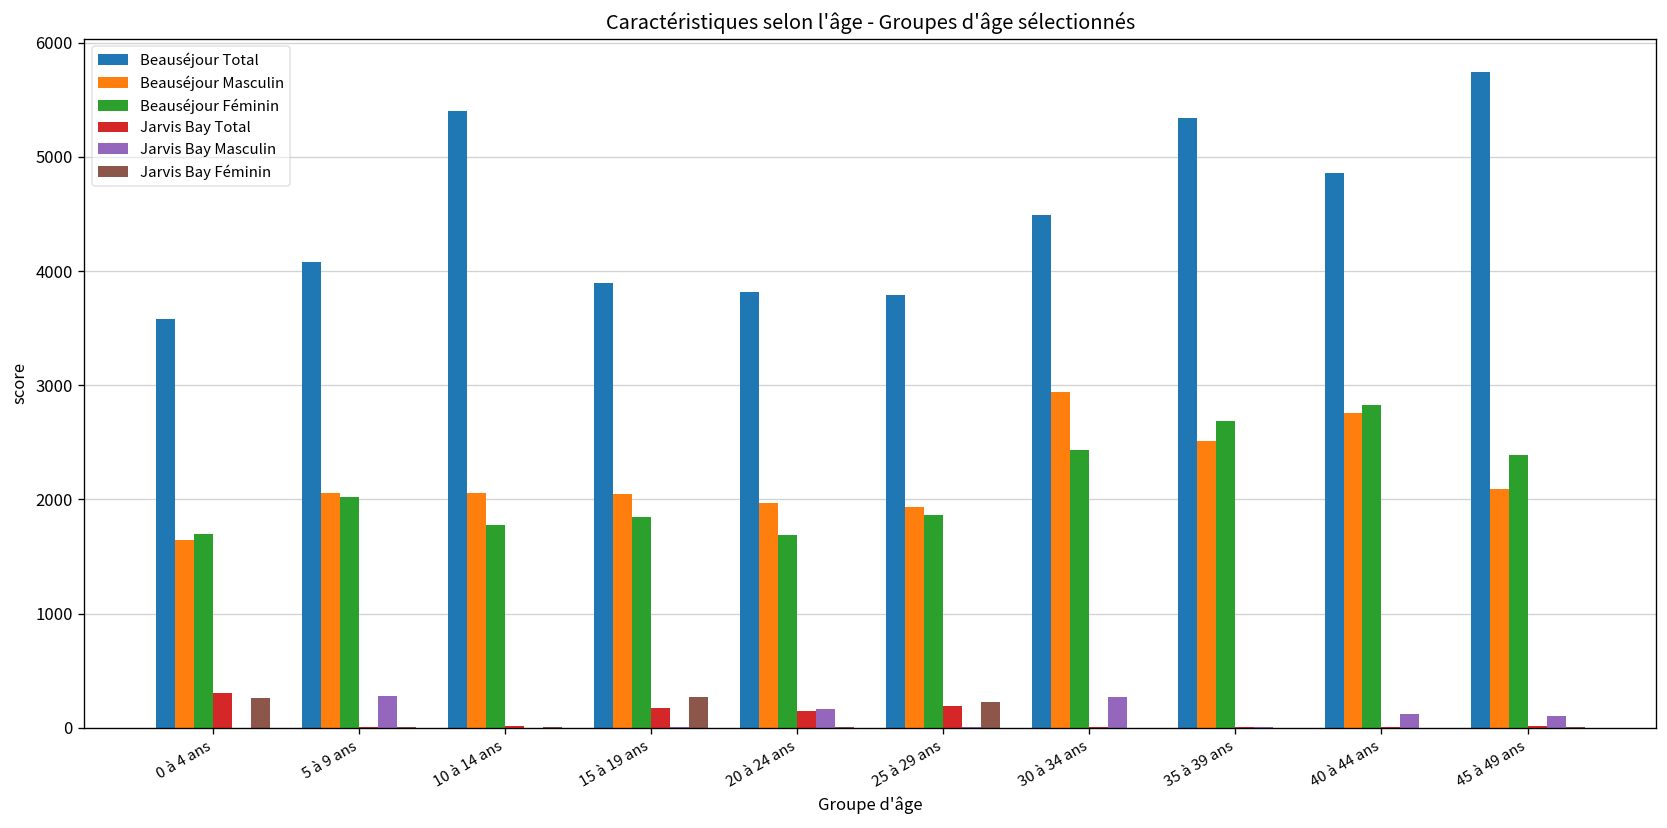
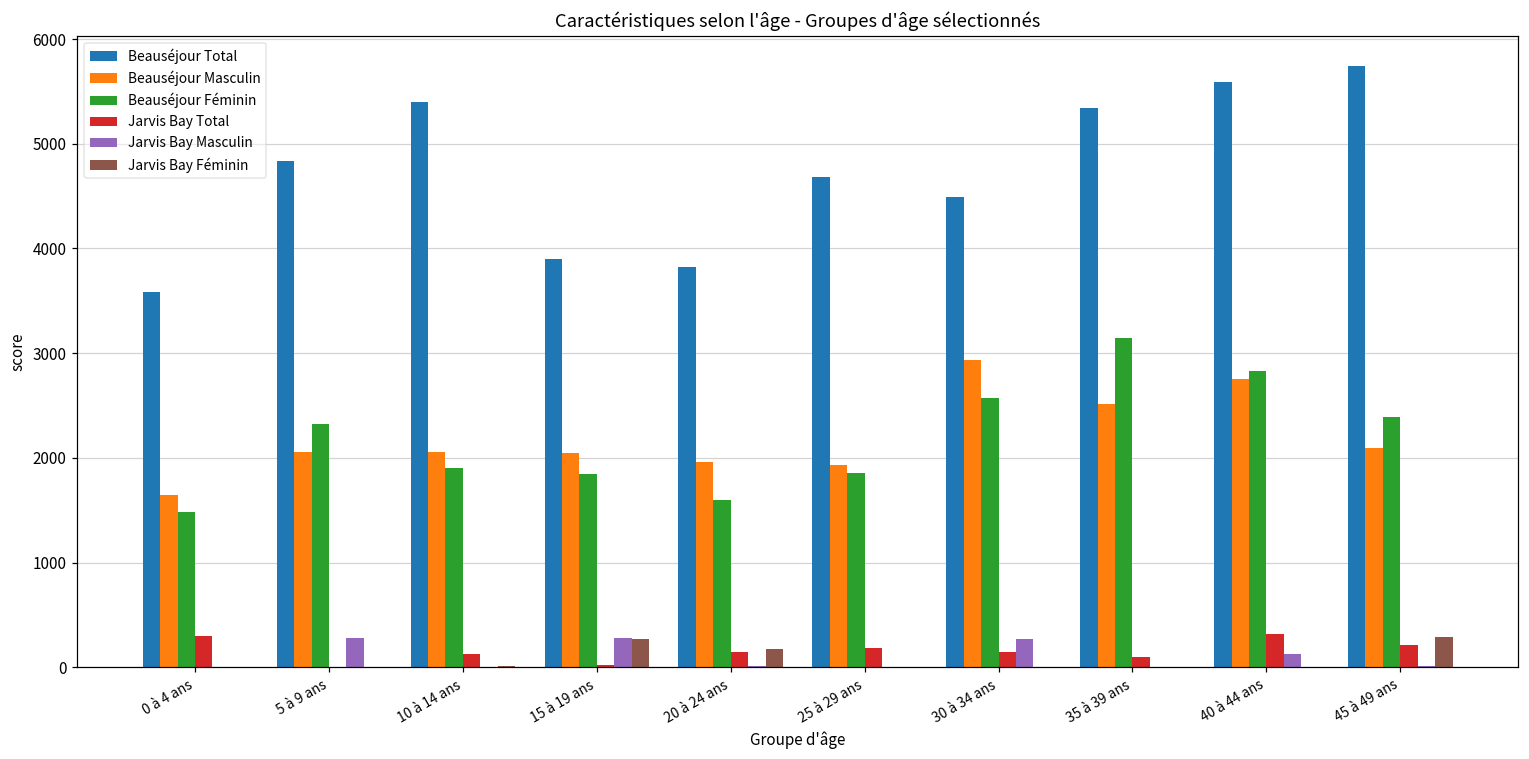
  {
    "Beauséjour Total": {
      "0 à 4 ans": 3600,
-     "5 à 9 ans": 4100,
+     "5 à 9 ans": 4800,
      "10 à 14 ans": 5400,
      "15 à 19 ans": 3900,
      "20 à 24 ans": 3800,
-     "25 à 29 ans": 3800,
+     "25 à 29 ans": 4700,
      "30 à 34 ans": 4500,
      "35 à 39 ans": 5300,
-     "40 à 44 ans": 4900,
+     "40 à 44 ans": 5600,
      "45 à 49 ans": 5700
    },
    "Beauséjour Masculin": {
      "0 à 4 ans": 1600,
      "5 à 9 ans": 2100,
      "10 à 14 ans": 2100,
      "15 à 19 ans": 2000,
      "20 à 24 ans": 2000,
      "25 à 29 ans": 1900,
      "30 à 34 ans": 2900,
      "35 à 39 ans": 2500,
      "40 à 44 ans": 2800,
      "45 à 49 ans": 2100
    },
    "Beauséjour Féminin": {
-     "0 à 4 ans": 1700,
-     "5 à 9 ans": 2000,
-     "10 à 14 ans": 1800,
+     "0 à 4 ans": 1500,
+     "5 à 9 ans": 2300,
+     "10 à 14 ans": 1900,
      "15 à 19 ans": 1900,
-     "20 à 24 ans": 1700,
+     "20 à 24 ans": 1600,
      "25 à 29 ans": 1900,
-     "30 à 34 ans": 2400,
-     "35 à 39 ans": 2700,
+     "30 à 34 ans": 2600,
+     "35 à 39 ans": 3100,
      "40 à 44 ans": 2800,
      "45 à 49 ans": 2400
    },
    "Jarvis Bay Total": {
      "0 à 4 ans": 300,
-     "10 à 14 ans": 0,
-     "15 à 19 ans": 200,
+     "10 à 14 ans": 100,
+     "15 à 19 ans": 0,
      "20 à 24 ans": 200,
      "25 à 29 ans": 200,
-     "30 à 34 ans": 0,
-     "35 à 39 ans": 0,
-     "40 à 44 ans": 0,
-     "45 à 49 ans": 0
+     "30 à 34 ans": 100,
+     "35 à 39 ans": 100,
+     "40 à 44 ans": 300,
+     "45 à 49 ans": 200
    },
    "Jarvis Bay Masculin": {
      "0 à 4 ans": 0,
      "5 à 9 ans": 300,
      "10 à 14 ans": 0,
-     "15 à 19 ans": 0,
-     "20 à 24 ans": 200,
+     "15 à 19 ans": 300,
+     "20 à 24 ans": 0,
      "30 à 34 ans": 300,
      "40 à 44 ans": 100,
-     "45 à 49 ans": 100
+     "45 à 49 ans": 0
    },
    "Jarvis Bay Féminin": {
-     "0 à 4 ans": 300,
+     "0 à 4 ans": 0,
      "15 à 19 ans": 300,
-     "20 à 24 ans": 0,
-     "25 à 29 ans": 200,
+     "20 à 24 ans": 200,
+     "25 à 29 ans": 0,
      "30 à 34 ans": 0,
      "35 à 39 ans": 0,
      "40 à 44 ans": 0,
-     "45 à 49 ans": 0
+     "45 à 49 ans": 300
    }
  }
